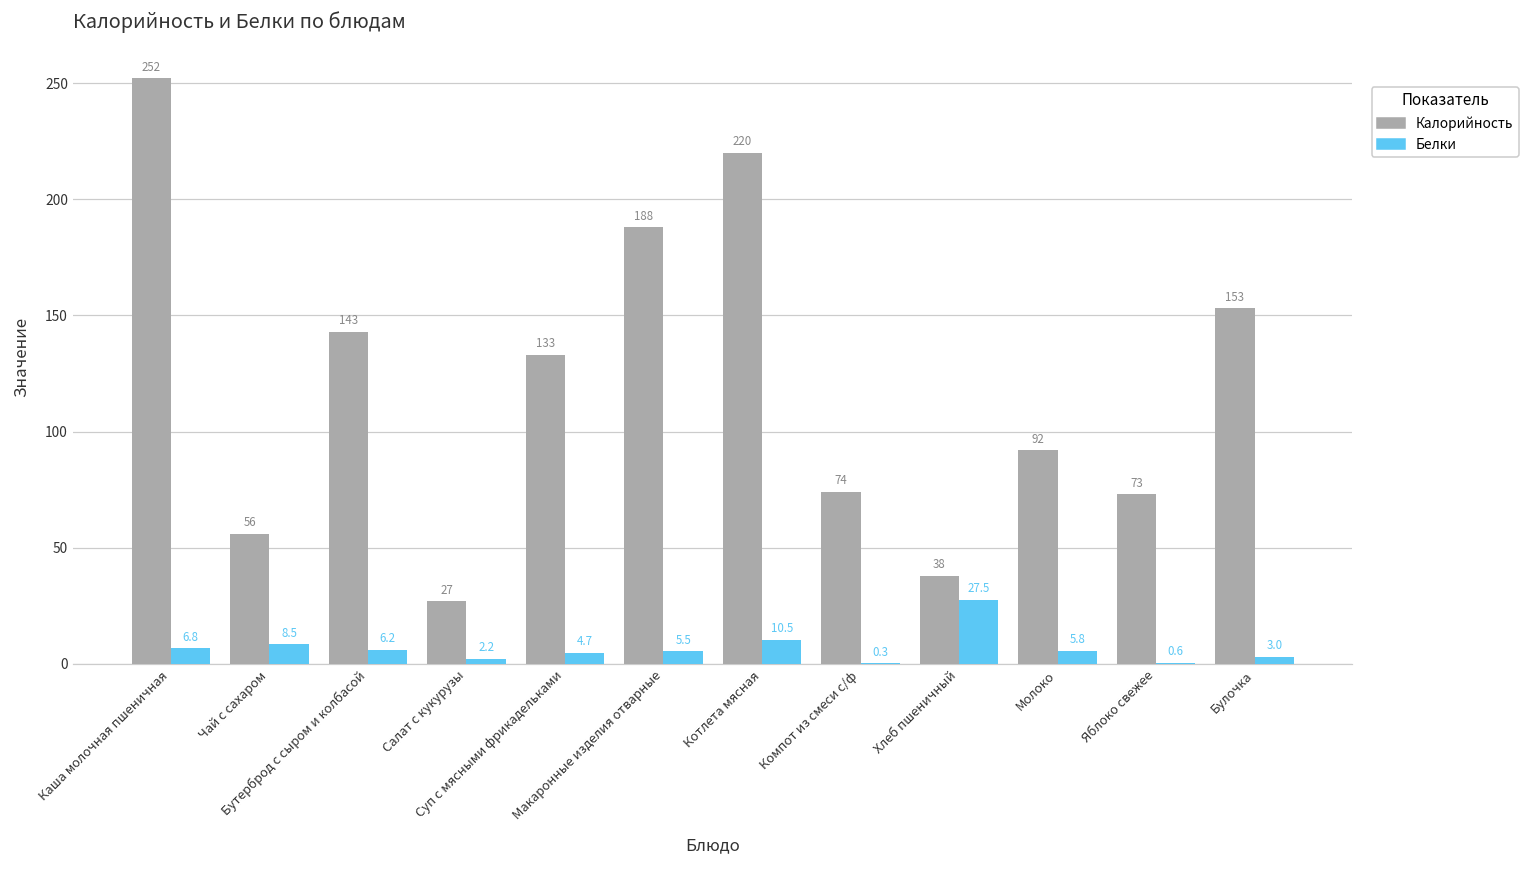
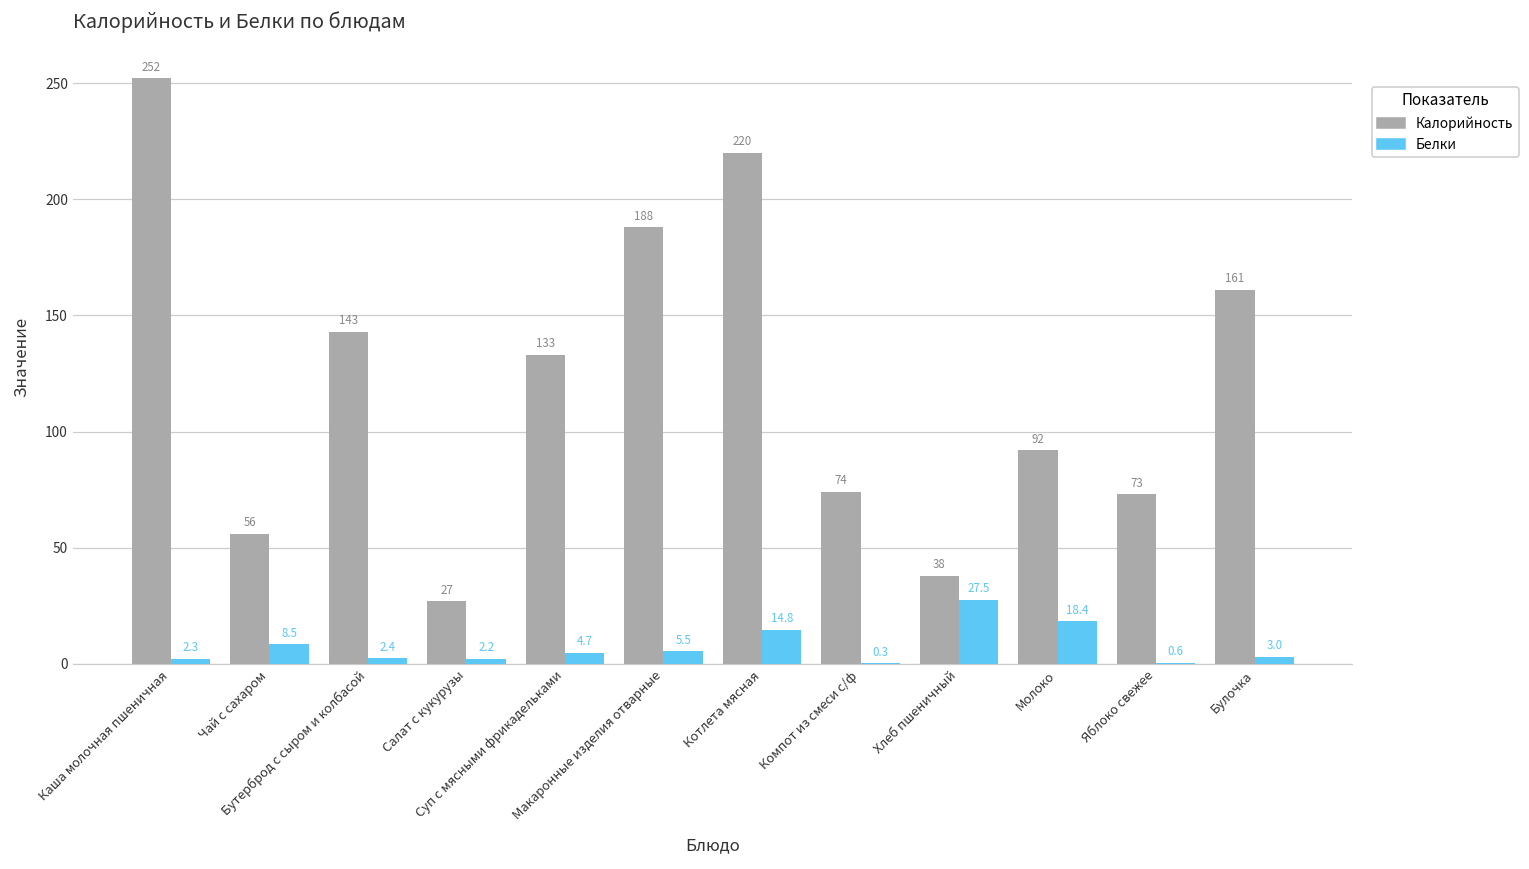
  {
    "Калорийность": {
      "Каша молочная пшеничная": 252,
      "Чай с сахаром": 56,
      "Бутерброд с сыром и колбасой": 143,
      "Салат с кукурузы": 27,
      "Суп с мясными фрикадельками": 133,
      "Макаронные изделия отварные": 188,
      "Котлета мясная": 220,
      "Компот из смеси с/ф": 74,
      "Хлеб пшеничный": 38,
      "Молоко": 92,
      "Яблоко свежее": 73,
-     "Булочка": 153
+     "Булочка": 161
    },
    "Белки": {
-     "Каша молочная пшеничная": 6.8,
+     "Каша молочная пшеничная": 2.3,
      "Чай с сахаром": 8.5,
-     "Бутерброд с сыром и колбасой": 6.2,
+     "Бутерброд с сыром и колбасой": 2.4,
      "Салат с кукурузы": 2.2,
      "Суп с мясными фрикадельками": 4.7,
      "Макаронные изделия отварные": 5.5,
-     "Котлета мясная": 10.5,
+     "Котлета мясная": 14.8,
      "Компот из смеси с/ф": 0.3,
      "Хлеб пшеничный": 27.5,
-     "Молоко": 5.8,
+     "Молоко": 18.4,
      "Яблоко свежее": 0.6,
      "Булочка": 3.0
    }
  }
